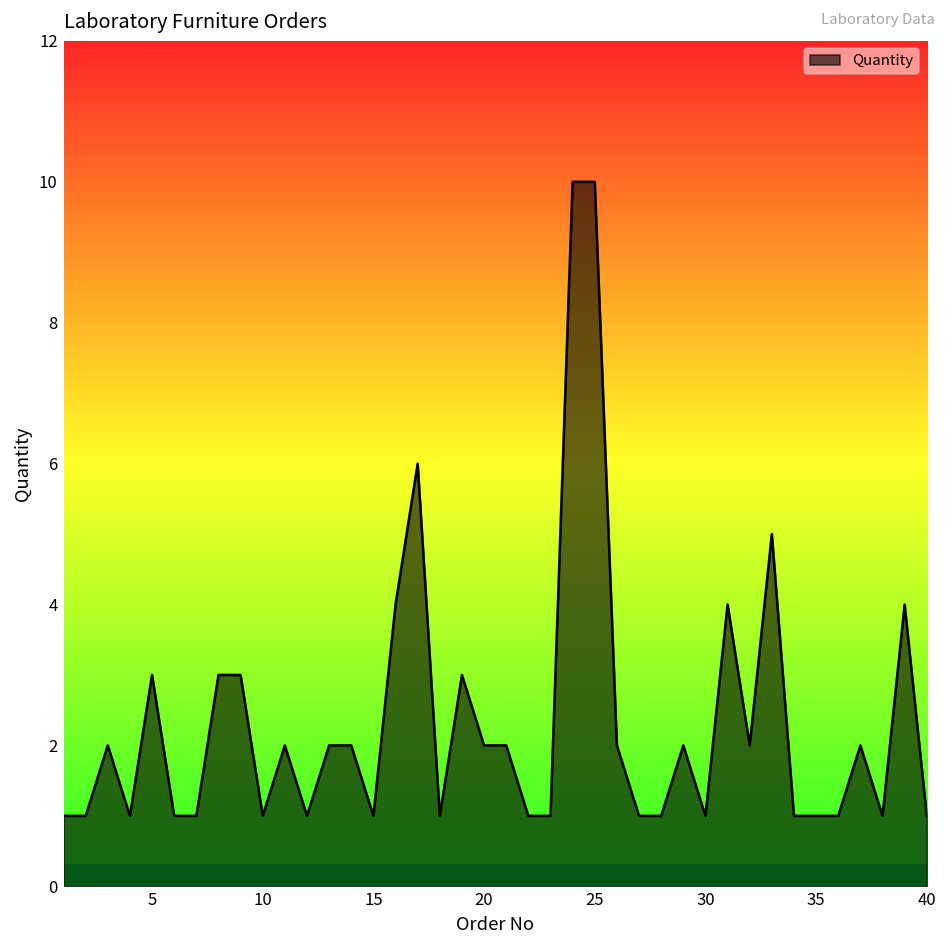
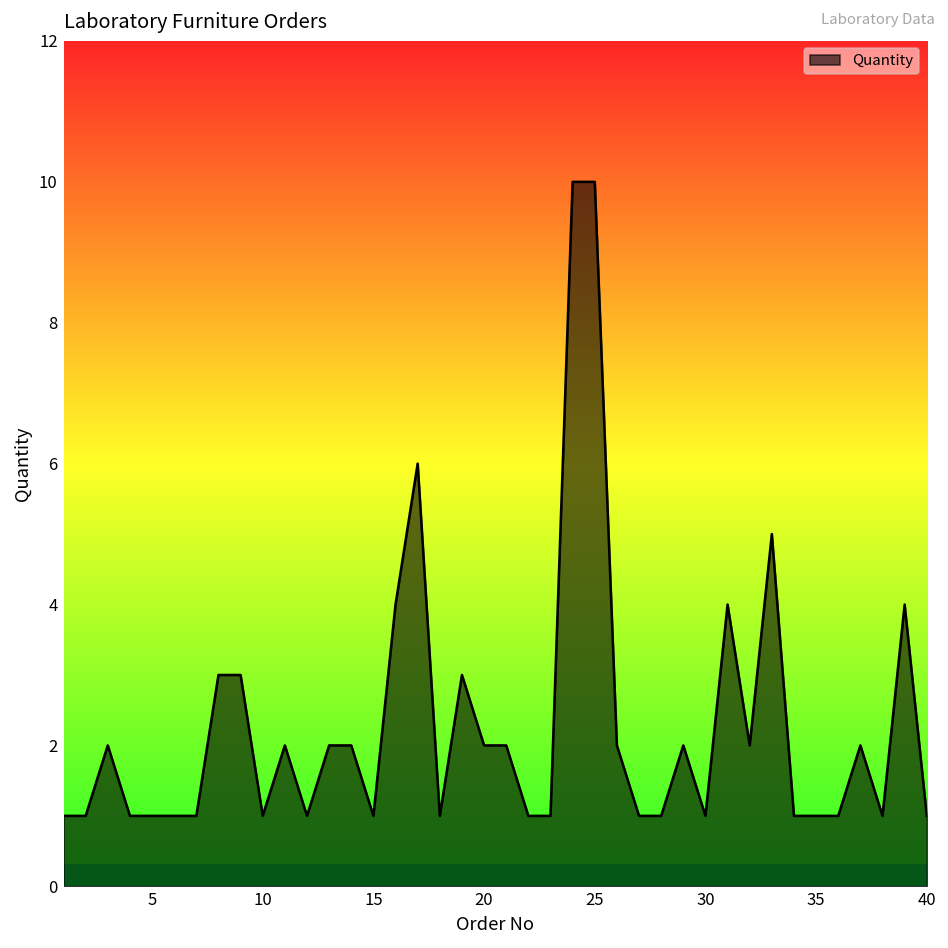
  {
-   "5": 3,
+   "5": 1,
    "10": 1,
    "15": 1,
    "20": 2,
    "25": 10,
    "30": 1,
    "35": 1,
    "40": 1
  }
